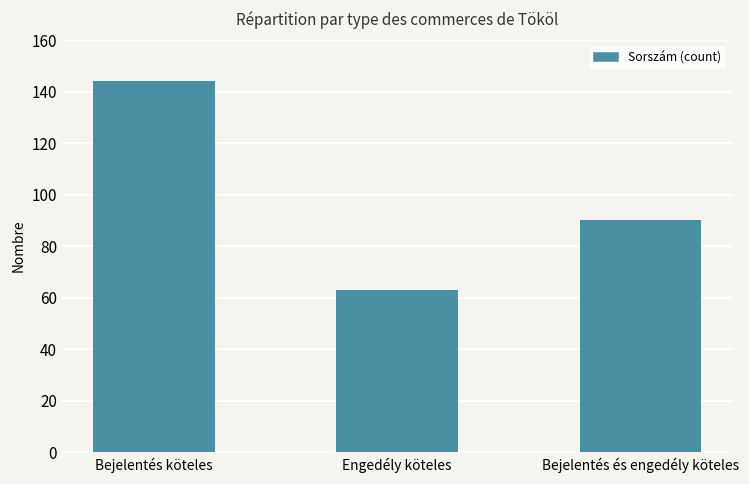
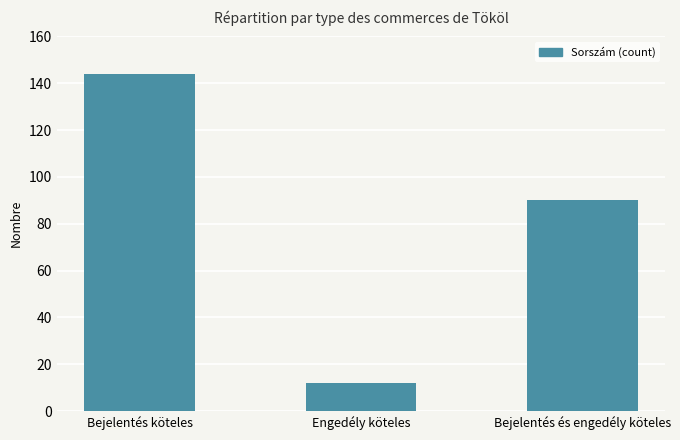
  {
    "Bejelentés köteles": 144,
-   "Engedély köteles": 63,
+   "Engedély köteles": 12,
    "Bejelentés és engedély köteles": 90
  }
